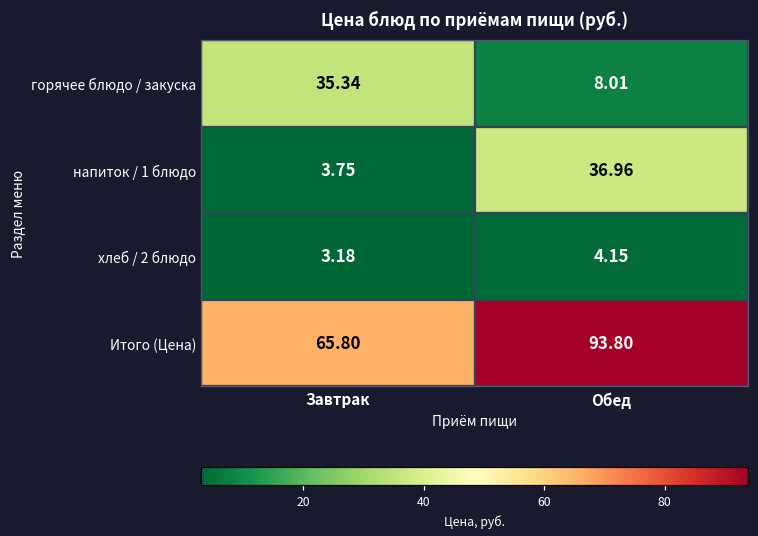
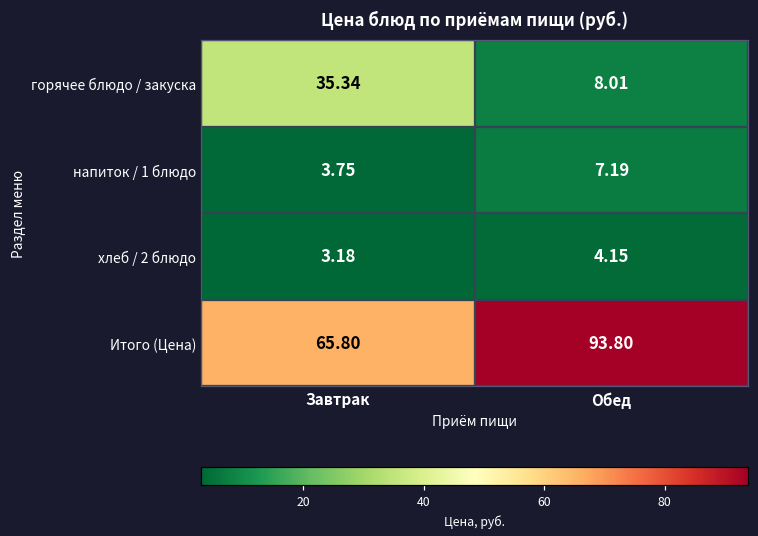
  {
    "горячее блюдо / закуска": {
      "Завтрак": 35.34,
      "Обед": 8.01
    },
    "напиток / 1 блюдо": {
      "Завтрак": 3.75,
-     "Обед": 36.96
+     "Обед": 7.19
    },
    "хлеб / 2 блюдо": {
      "Завтрак": 3.18,
      "Обед": 4.15
    },
    "Итого (Цена)": {
      "Завтрак": 65.80,
      "Обед": 93.80
    }
  }
